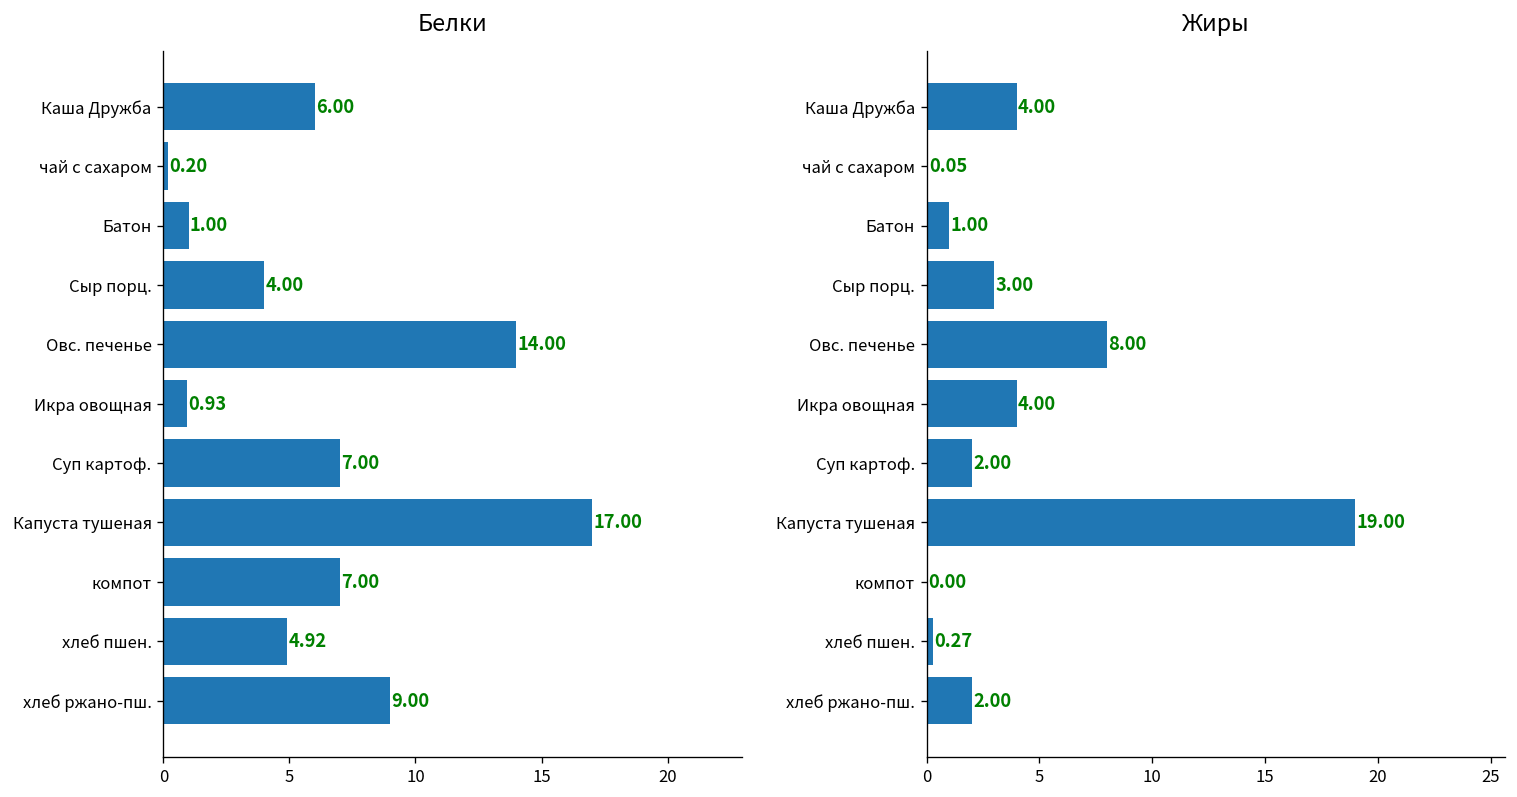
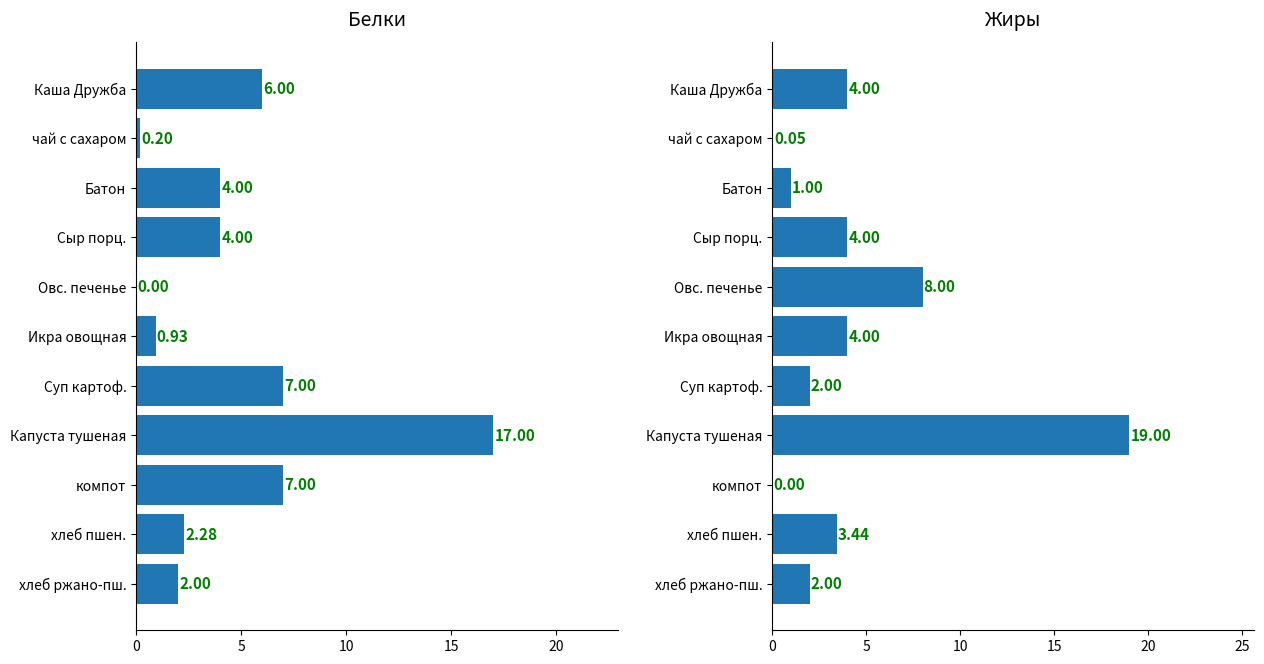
  {
    "Белки": {
      "Каша Дружба": 6.00,
      "чай с сахаром": 0.20,
-     "Батон": 1.00,
+     "Батон": 4.00,
      "Сыр порц.": 4.00,
-     "Овс. печенье": 14.00,
+     "Овс. печенье": 0.00,
      "Икра овощная": 0.93,
      "Суп картоф.": 7.00,
      "Капуста тушеная": 17.00,
      "компот": 7.00,
-     "хлеб пшен.": 4.92,
-     "хлеб ржано-пш.": 9.00
+     "хлеб пшен.": 2.28,
+     "хлеб ржано-пш.": 2.00
    },
    "Жиры": {
      "Каша Дружба": 4.00,
      "чай с сахаром": 0.05,
      "Батон": 1.00,
-     "Сыр порц.": 3.00,
+     "Сыр порц.": 4.00,
      "Овс. печенье": 8.00,
      "Икра овощная": 4.00,
      "Суп картоф.": 2.00,
      "Капуста тушеная": 19.00,
      "компот": 0.00,
-     "хлеб пшен.": 0.27,
+     "хлеб пшен.": 3.44,
      "хлеб ржано-пш.": 2.00
    }
  }
